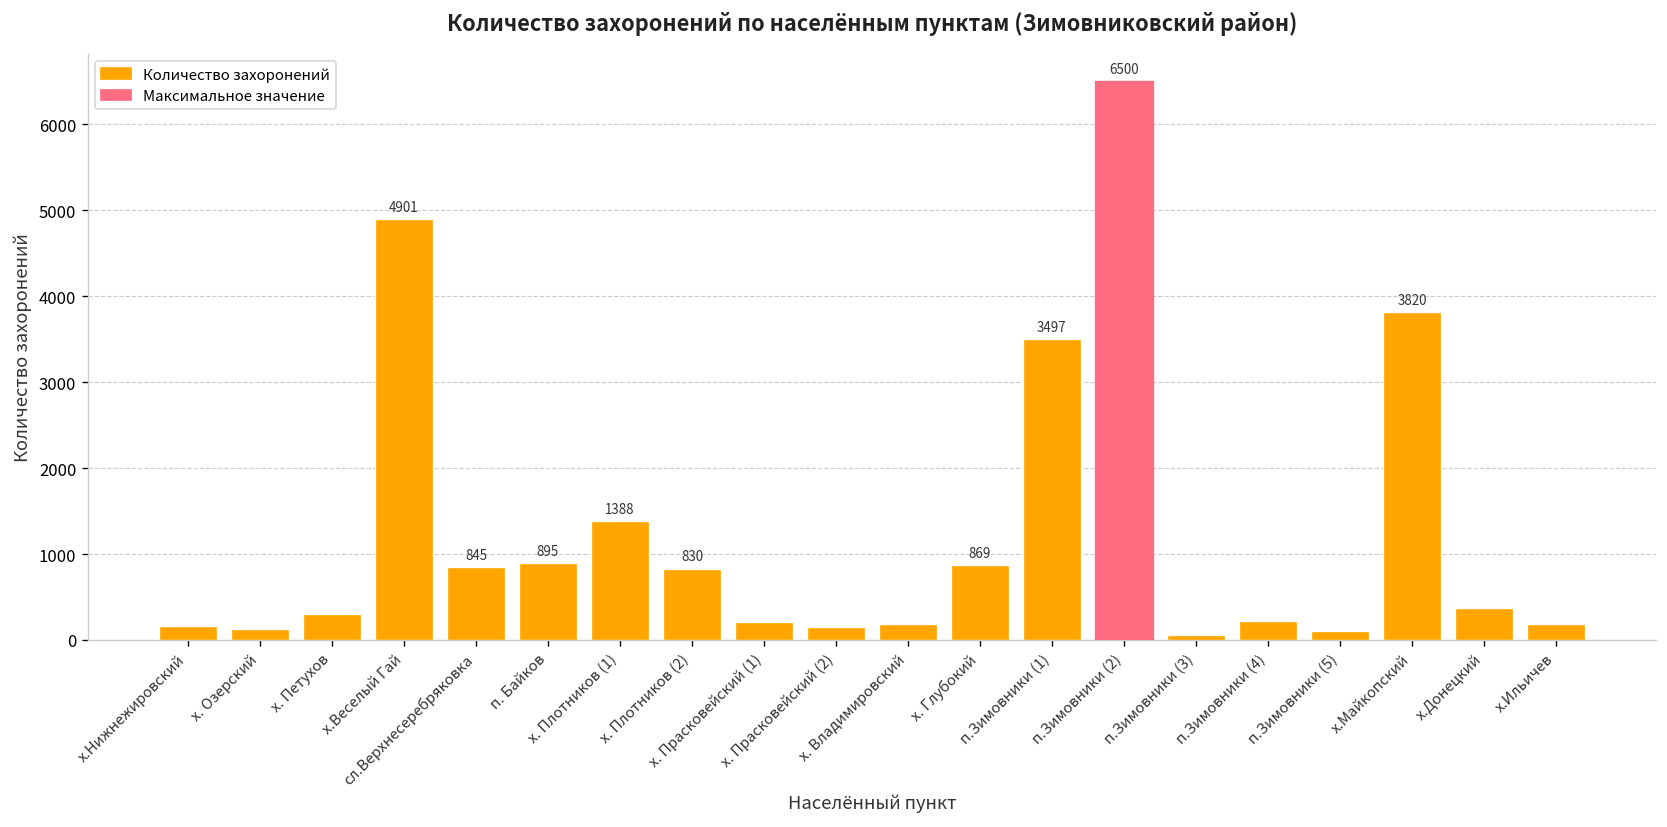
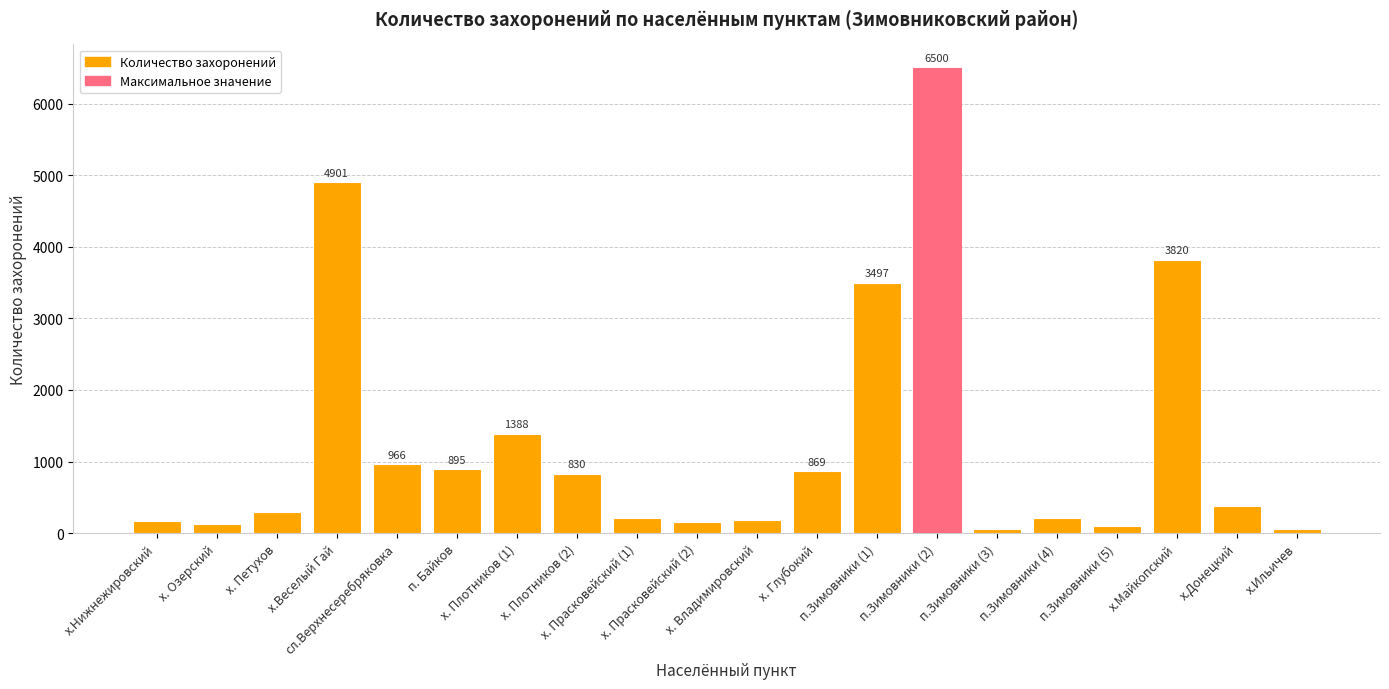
  {
    "х.Веселый Гай": 4901,
-   "сл.Верхнесеребряковка": 845,
+   "сл.Верхнесеребряковка": 966,
    "п. Байков": 895,
    "х. Плотников (1)": 1388,
    "х. Плотников (2)": 830,
    "х. Глубокий": 869,
    "п.Зимовники (1)": 3497,
    "п.Зимовники (2)": 6500,
    "х.Майкопский": 3820,
-   "х.Ильичев": 200
+   "х.Ильичев": 100
  }
